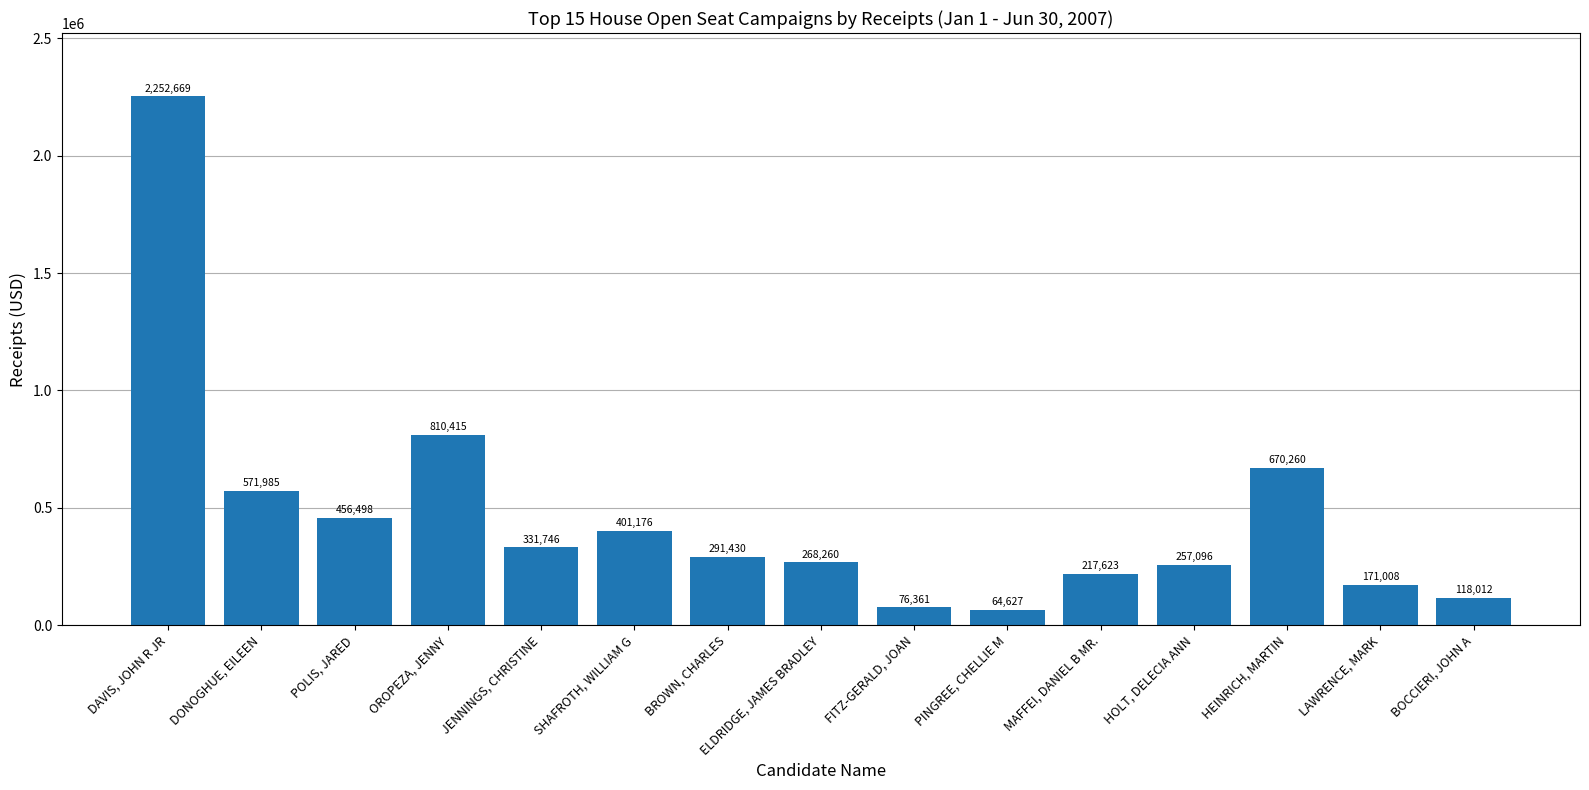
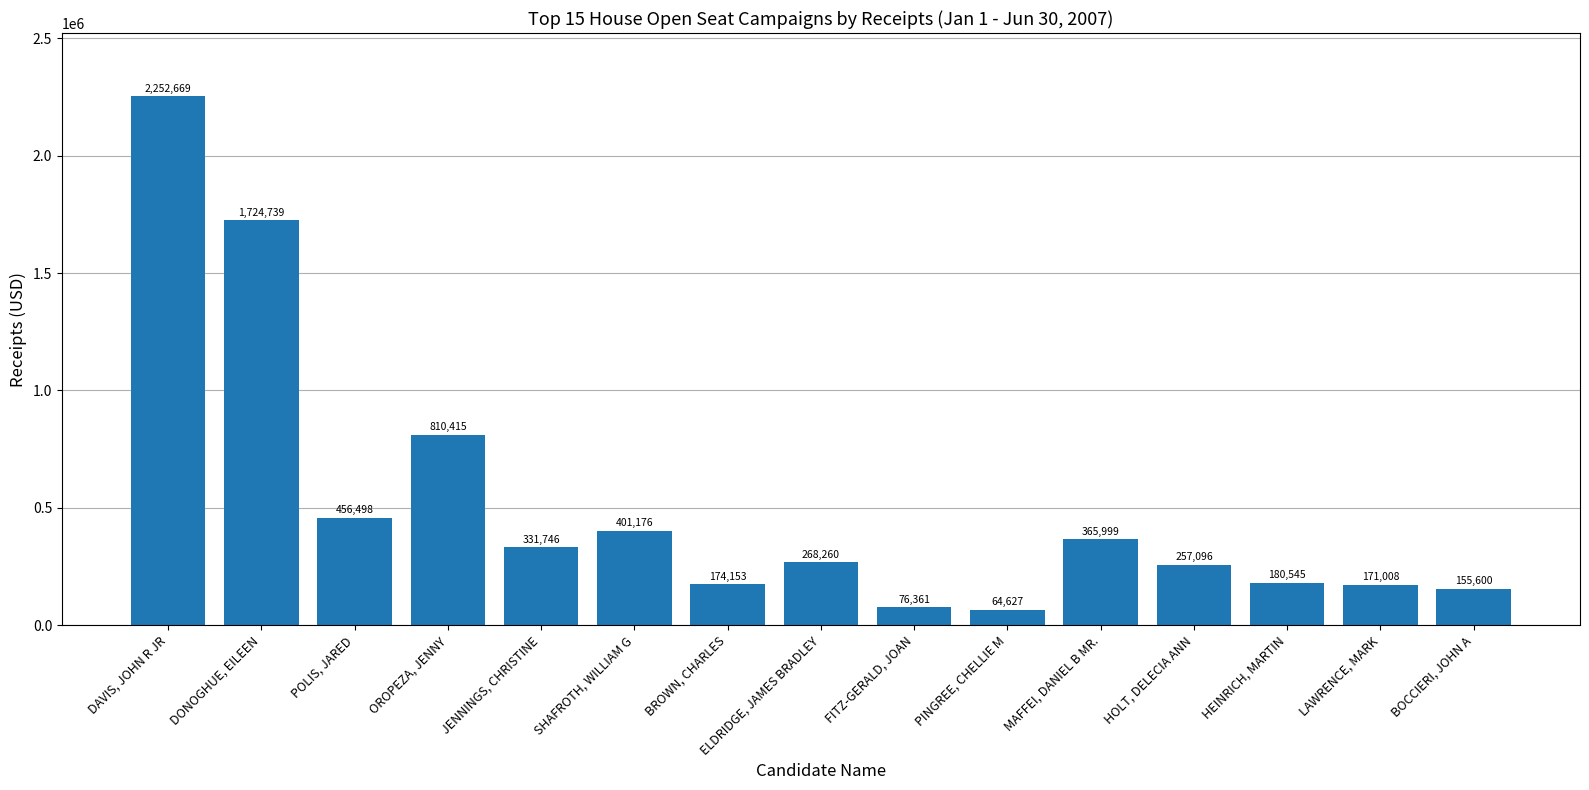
  {
    "DAVIS, JOHN R JR": "2,252,669",
-   "DONOGHUE, EILEEN": "571,985",
+   "DONOGHUE, EILEEN": "1,724,739",
    "POLIS, JARED": "456,498",
    "OROPEZA, JENNY": "810,415",
    "JENNINGS, CHRISTINE": "331,746",
    "SHAFROTH, WILLIAM G": "401,176",
-   "BROWN, CHARLES": "291,430",
+   "BROWN, CHARLES": "174,153",
    "ELDRIDGE, JAMES BRADLEY": "268,260",
    "FITZ-GERALD, JOAN": "76,361",
    "PINGREE, CHELLIE M": "64,627",
-   "MAFFEI, DANIEL B MR.": "217,623",
+   "MAFFEI, DANIEL B MR.": "365,999",
    "HOLT, DELECIA ANN": "257,096",
-   "HEINRICH, MARTIN": "670,260",
+   "HEINRICH, MARTIN": "180,545",
    "LAWRENCE, MARK": "171,008",
-   "BOCCIERI, JOHN A": "118,012"
+   "BOCCIERI, JOHN A": "155,600"
  }
